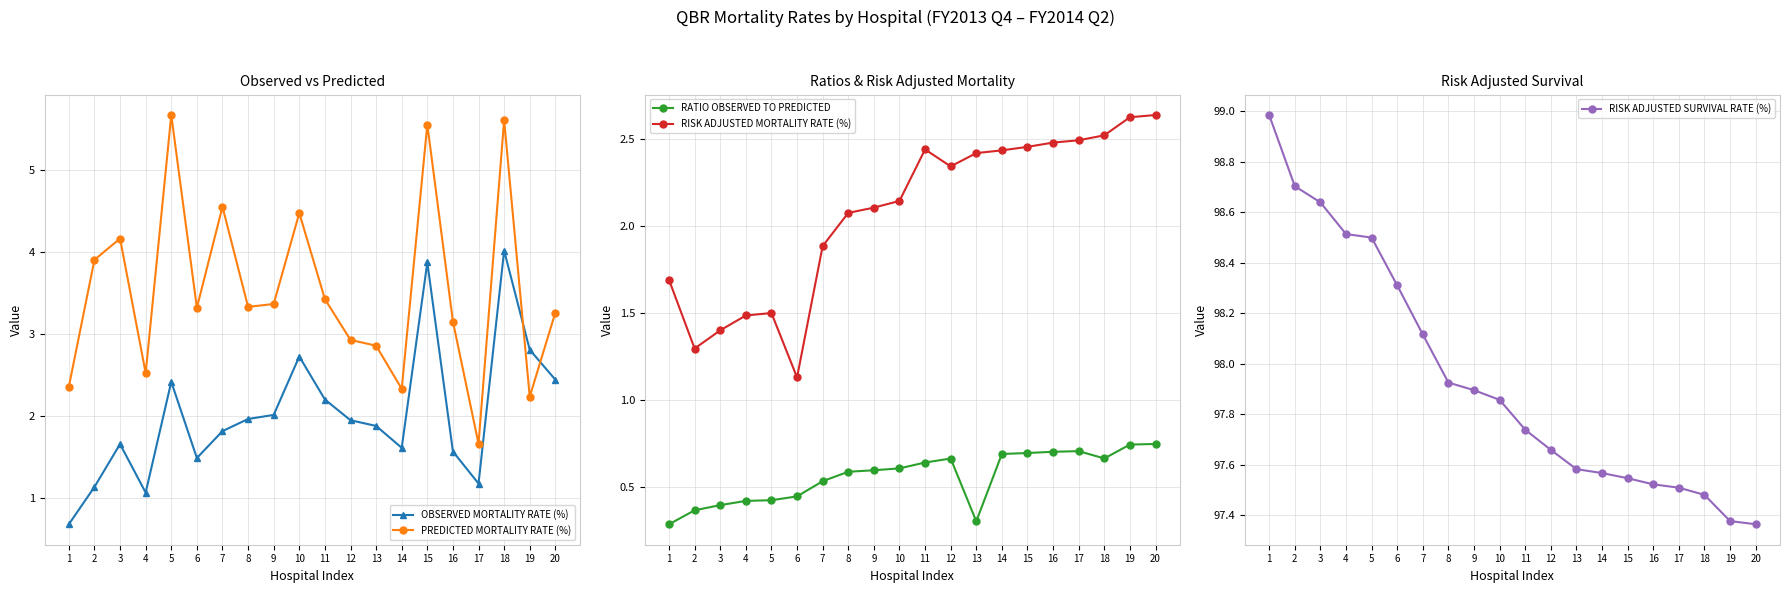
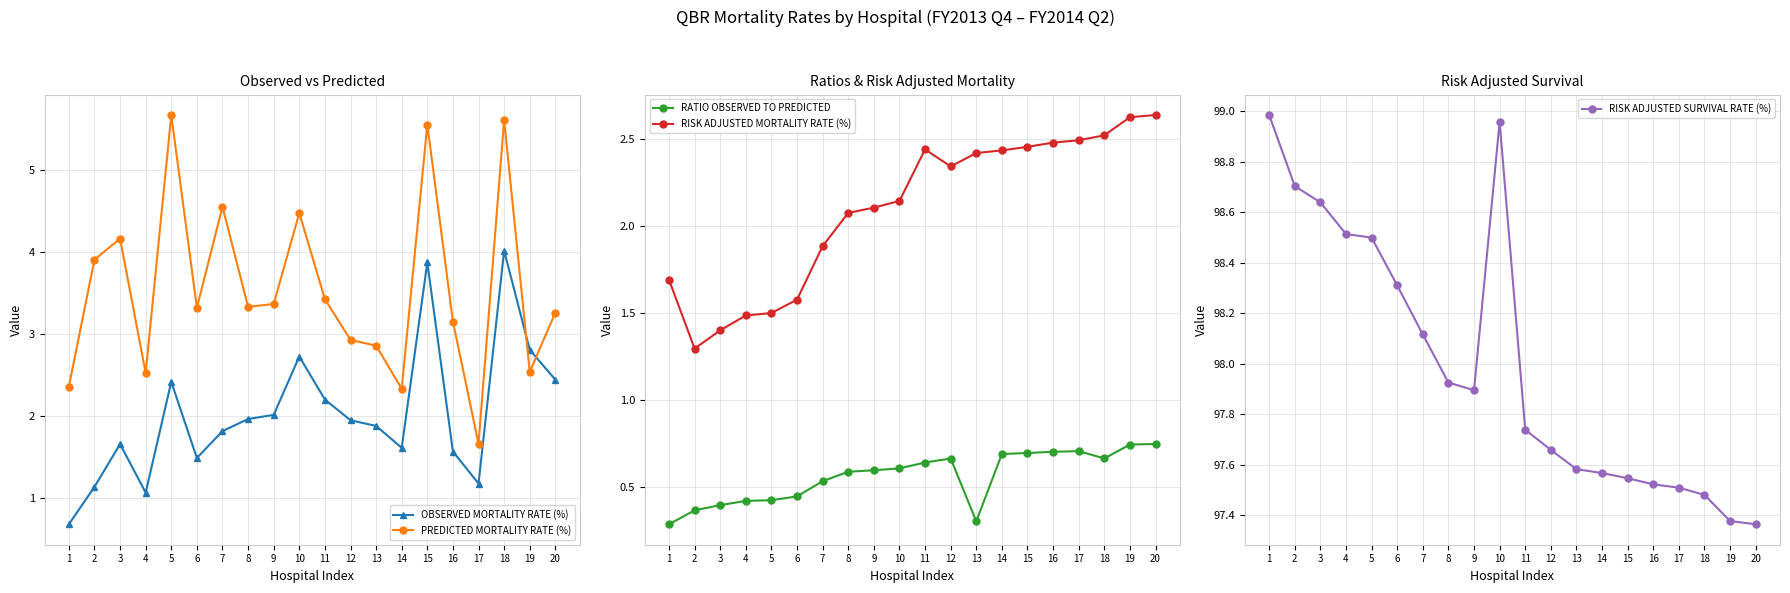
  {
    "Observed vs Predicted": {
      "OBSERVED MORTALITY RATE (%)": {
        "1": 0.7,
        "2": 1.1,
        "3": 1.7,
        "4": 1.1,
        "5": 2.4,
        "6": 1.5,
        "7": 1.8,
        "8": 2.0,
        "9": 2.0,
        "10": 2.7,
        "11": 2.2,
        "12": 1.9,
        "13": 1.9,
        "14": 1.6,
        "15": 3.9,
        "16": 1.6,
        "17": 1.2,
        "18": 4.0,
        "19": 2.8,
        "20": 2.4
      },
      "PREDICTED MORTALITY RATE (%)": {
        "1": 2.4,
        "2": 3.9,
        "3": 4.2,
        "4": 2.5,
        "5": 5.7,
        "6": 3.3,
        "7": 4.5,
        "8": 3.3,
        "9": 3.4,
        "10": 4.5,
        "11": 3.4,
        "12": 2.9,
        "13": 2.9,
        "14": 2.3,
        "15": 5.5,
        "16": 3.1,
        "17": 1.7,
        "18": 5.6,
-       "19": 2.2,
+       "19": 2.5,
        "20": 3.3
      }
    },
    "Ratios & Risk Adjusted Mortality": {
      "RATIO OBSERVED TO PREDICTED": {
        "1": 0.29,
        "2": 0.37,
        "3": 0.40,
        "4": 0.42,
        "5": 0.43,
        "6": 0.45,
        "7": 0.54,
        "8": 0.59,
        "9": 0.60,
        "10": 0.61,
        "11": 0.64,
        "12": 0.67,
        "13": 0.31,
        "14": 0.69,
        "15": 0.70,
        "16": 0.70,
        "17": 0.71,
        "18": 0.67,
        "19": 0.75,
        "20": 0.75
      },
      "RISK ADJUSTED MORTALITY RATE (%)": {
        "1": 1.69,
        "2": 1.30,
        "3": 1.40,
        "4": 1.49,
        "5": 1.50,
-       "6": 1.13,
+       "6": 1.58,
        "7": 1.88,
        "8": 2.08,
        "9": 2.11,
        "10": 2.14,
        "11": 2.44,
        "12": 2.34,
        "13": 2.42,
        "14": 2.43,
        "15": 2.45,
        "16": 2.48,
        "17": 2.49,
        "18": 2.52,
        "19": 2.62,
        "20": 2.64
      }
    },
    "Risk Adjusted Survival": {
      "1": 98.99,
      "2": 98.70,
      "3": 98.64,
      "4": 98.51,
      "5": 98.50,
      "6": 98.31,
      "7": 98.12,
      "8": 97.92,
      "9": 97.89,
-     "10": 97.86,
+     "10": 98.96,
      "11": 97.74,
      "12": 97.66,
      "13": 97.58,
      "14": 97.57,
      "15": 97.55,
      "16": 97.52,
      "17": 97.51,
      "18": 97.48,
      "19": 97.38,
      "20": 97.36
    }
  }
